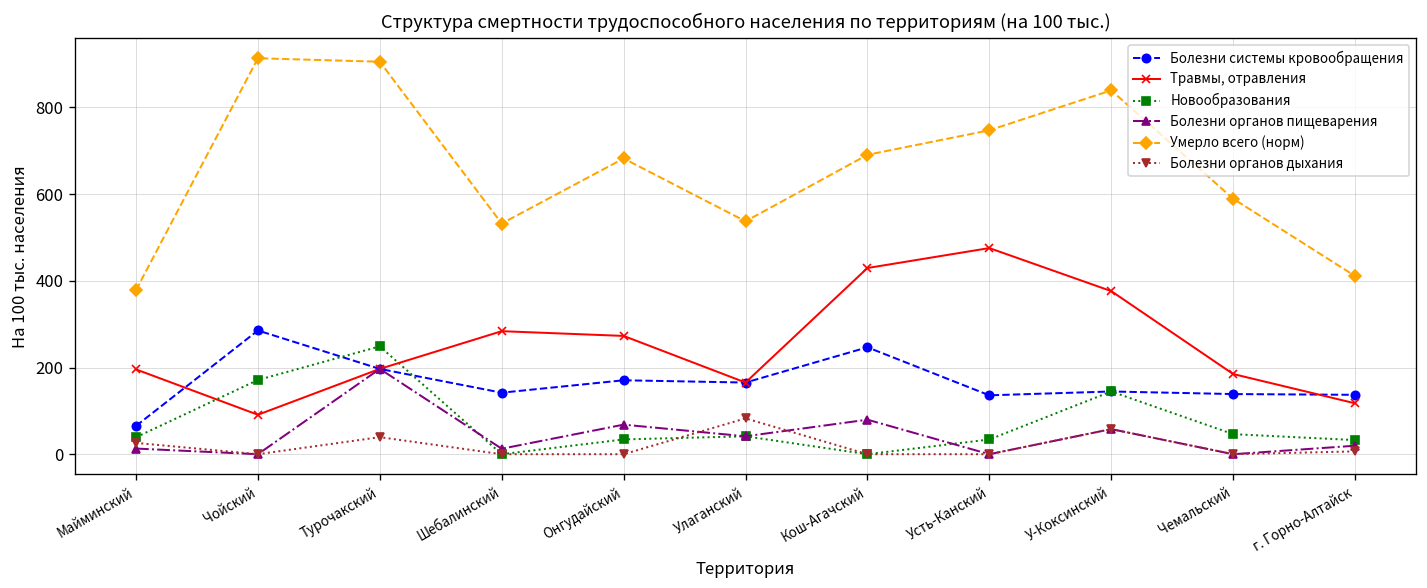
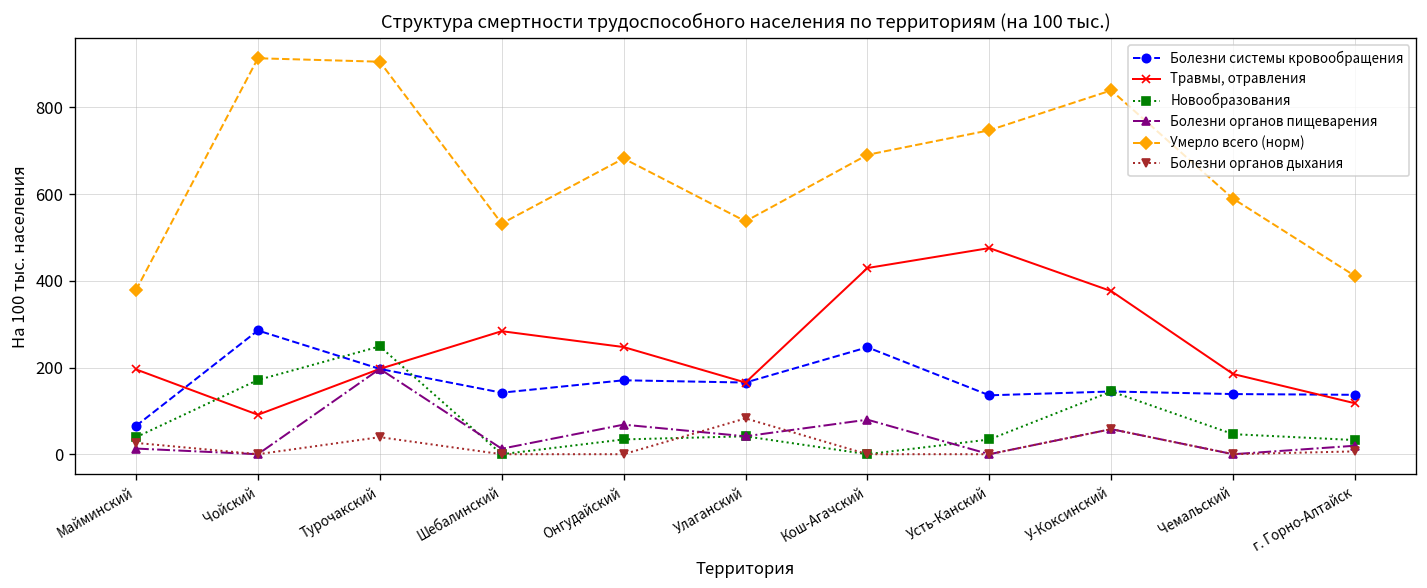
  {
    "Болезни системы кровообращения": {
      "Майминский": 70,
      "Чойский": 290,
      "Шебалинский": 140,
      "Онгудайский": 170,
      "Кош-Агачский": 250,
      "Усть-Канский": 140,
      "Чемальский": 140,
      "г. Горно-Алтайск": 140
    },
    "Травмы, отравления": {
      "Майминский": 200,
      "Чойский": 90,
      "Шебалинский": 280,
-     "Онгудайский": 270,
+     "Онгудайский": 250,
      "Кош-Агачский": 430,
      "Усть-Канский": 480,
      "У-Коксинский": 380,
      "Чемальский": 180,
      "г. Горно-Алтайск": 120
    },
    "Новообразования": {
      "Майминский": 40,
      "Чойский": 170,
      "Турочакский": 250,
      "Онгудайский": 30,
      "Усть-Канский": 30,
      "Чемальский": 50,
      "г. Горно-Алтайск": 30
    },
    "Болезни органов пищеварения": {
      "Майминский": 10,
      "Шебалинский": 10,
      "Онгудайский": 70,
      "Кош-Агачский": 80,
      "г. Горно-Алтайск": 20
    },
    "Умерло всего (норм)": {
      "Майминский": 380,
      "Чойский": 910,
      "Турочакский": 910,
      "Шебалинский": 530,
      "Онгудайский": 680,
      "Улаганский": 540,
      "Кош-Агачский": 690,
      "Усть-Канский": 750,
      "У-Коксинский": 840,
      "Чемальский": 590,
      "г. Горно-Алтайск": 410
    },
    "Болезни органов дыхания": {
      "Майминский": 30,
      "Турочакский": 40,
      "Онгудайский": 0,
      "Улаганский": 80,
      "г. Горно-Алтайск": 10
    }
  }
